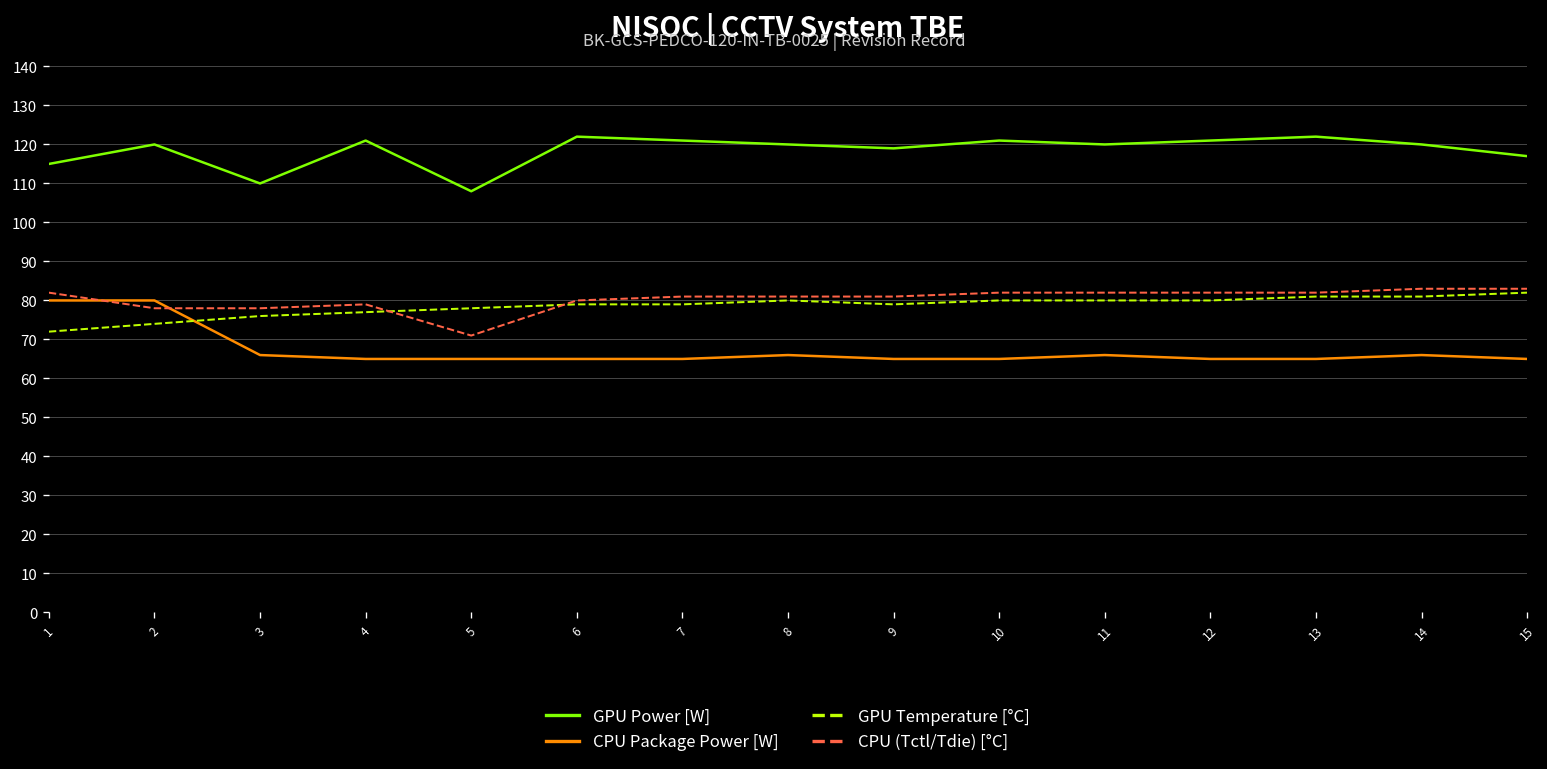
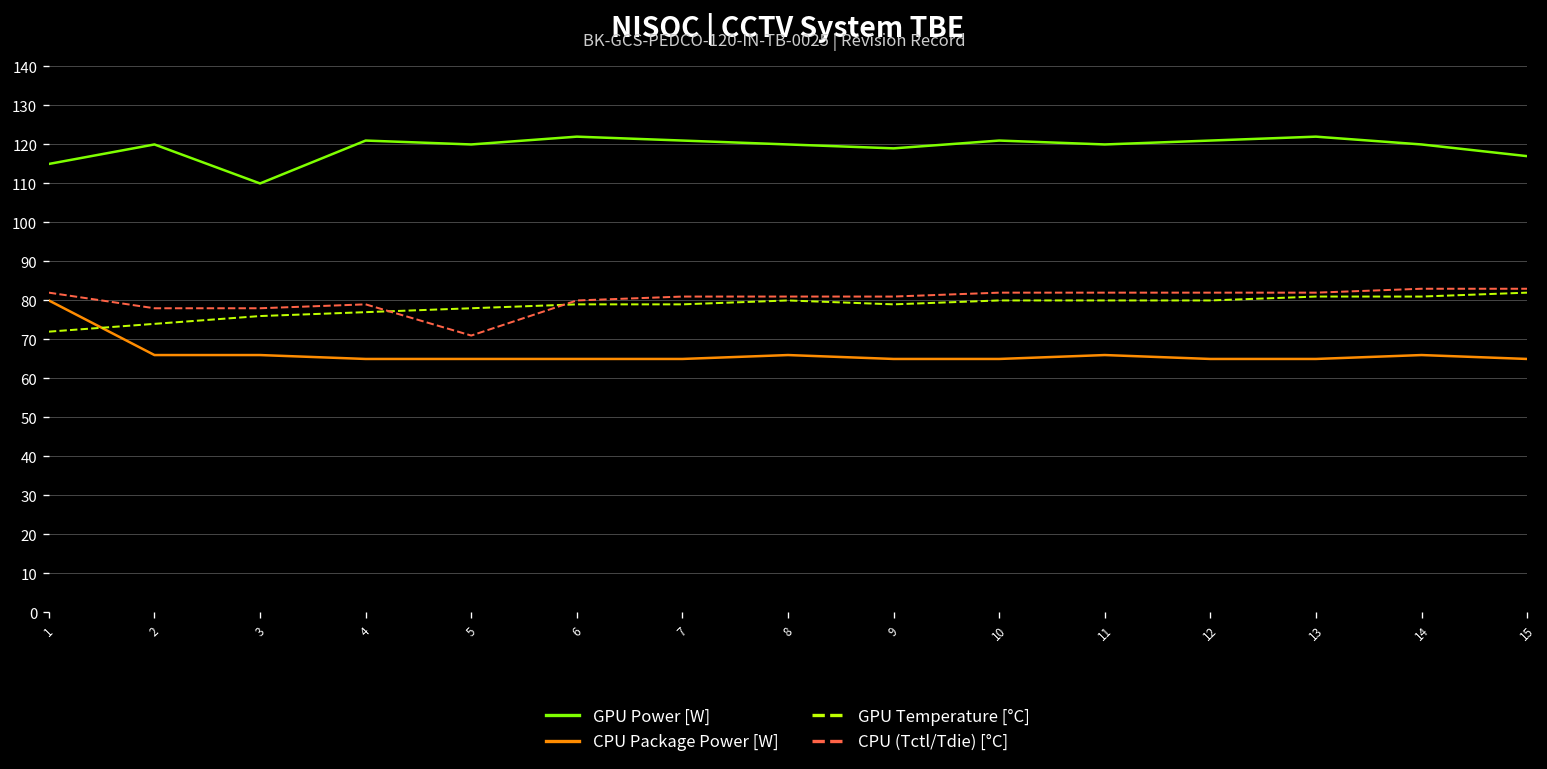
  {
    "GPU Power [W]": {
      "1": 115,
      "2": 120,
      "3": 110,
      "4": 121,
-     "5": 108,
+     "5": 120,
      "6": 122,
      "7": 121,
      "8": 120,
      "9": 119,
      "10": 121,
      "11": 120,
      "12": 121,
      "13": 122,
      "14": 120,
      "15": 117
    },
    "CPU Package Power [W]": {
      "1": 80,
-     "2": 80,
+     "2": 66,
      "3": 66,
      "4": 65,
      "5": 65,
      "6": 65,
      "7": 65,
      "8": 66,
      "9": 65,
      "10": 65,
      "11": 66,
      "12": 65,
      "13": 65,
      "14": 66,
      "15": 65
    },
    "GPU Temperature [°C]": {
      "1": 72,
      "2": 74,
      "3": 76,
      "4": 77,
      "5": 78,
      "6": 79,
      "7": 79,
      "8": 80,
      "9": 79,
      "10": 80,
      "11": 80,
      "12": 80,
      "13": 81,
      "14": 81,
      "15": 82
    },
    "CPU (Tctl/Tdie) [°C]": {
      "1": 82,
      "2": 78,
      "3": 78,
      "4": 79,
      "5": 71,
      "6": 80,
      "7": 81,
      "8": 81,
      "9": 81,
      "10": 82,
      "11": 82,
      "12": 82,
      "13": 82,
      "14": 83,
      "15": 83
    }
  }
